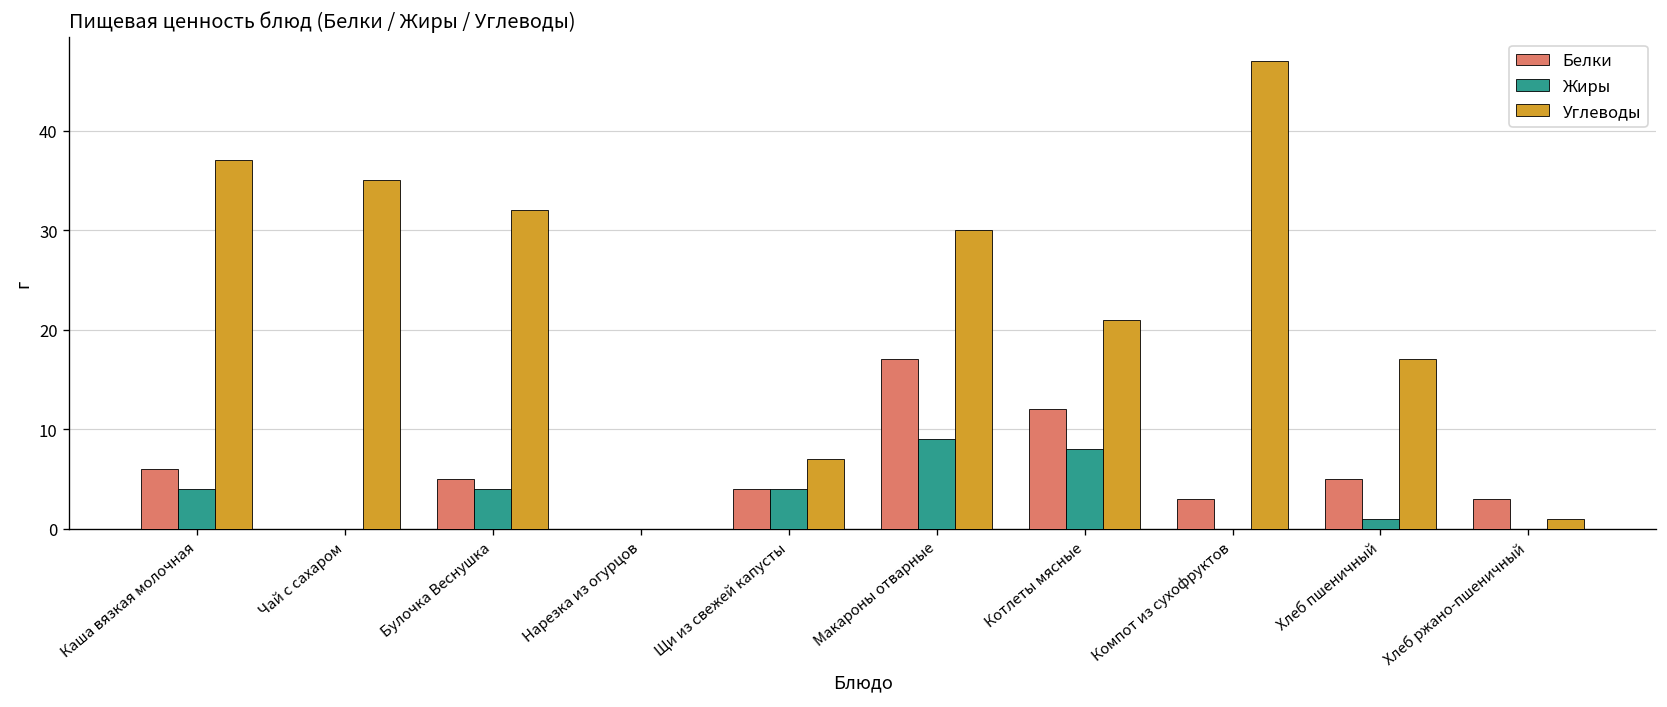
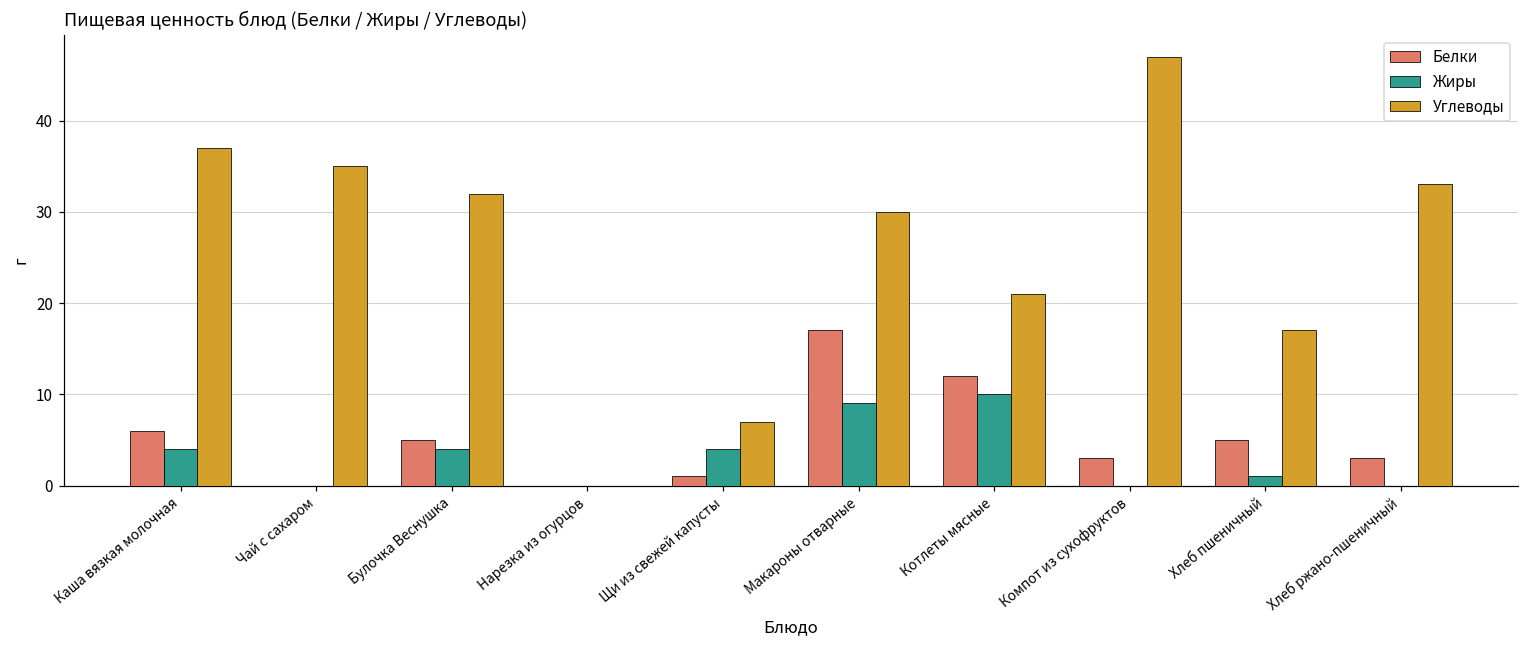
  {
    "Белки": {
      "Каша вязкая молочная": 6,
      "Чай с сахаром": 0,
      "Булочка Веснушка": 5,
      "Нарезка из огурцов": 0,
-     "Щи из свежей капусты": 4,
+     "Щи из свежей капусты": 1,
      "Макароны отварные": 17,
      "Котлеты мясные": 12,
      "Компот из сухофруктов": 3,
      "Хлеб пшеничный": 5,
      "Хлеб ржано-пшеничный": 3
    },
    "Жиры": {
      "Каша вязкая молочная": 4,
      "Чай с сахаром": 0,
      "Булочка Веснушка": 4,
      "Нарезка из огурцов": 0,
      "Щи из свежей капусты": 4,
      "Макароны отварные": 9,
-     "Котлеты мясные": 8,
+     "Котлеты мясные": 10,
      "Компот из сухофруктов": 0,
      "Хлеб пшеничный": 1,
      "Хлеб ржано-пшеничный": 0
    },
    "Углеводы": {
      "Каша вязкая молочная": 37,
      "Чай с сахаром": 35,
      "Булочка Веснушка": 32,
      "Нарезка из огурцов": 0,
      "Щи из свежей капусты": 7,
      "Макароны отварные": 30,
      "Котлеты мясные": 21,
      "Компот из сухофруктов": 47,
      "Хлеб пшеничный": 17,
-     "Хлеб ржано-пшеничный": 1
+     "Хлеб ржано-пшеничный": 33
    }
  }
